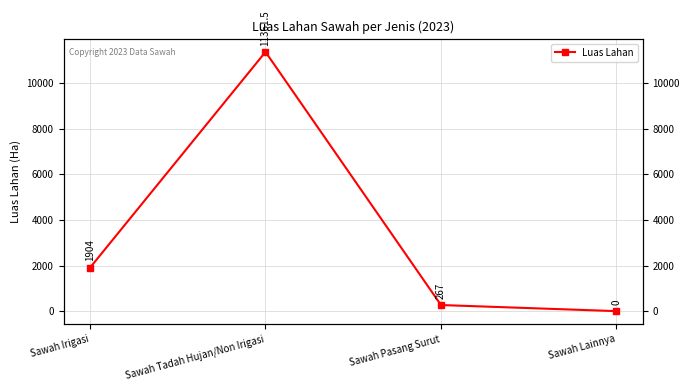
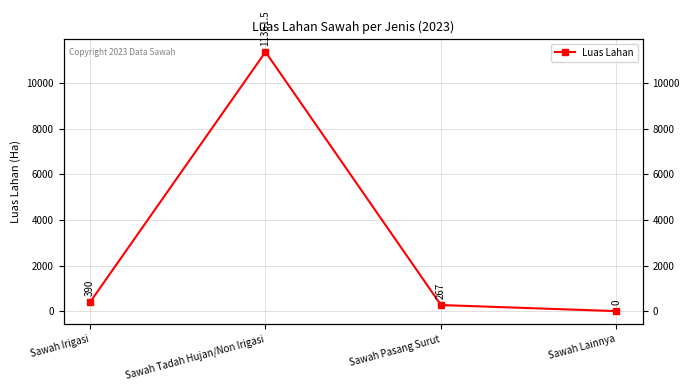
  {
-   "Sawah Irigasi": 1904,
+   "Sawah Irigasi": 390,
    "Sawah Tadah Hujan/Non Irigasi": 11361.5,
    "Sawah Pasang Surut": 267,
    "Sawah Lainnya": 0
  }
